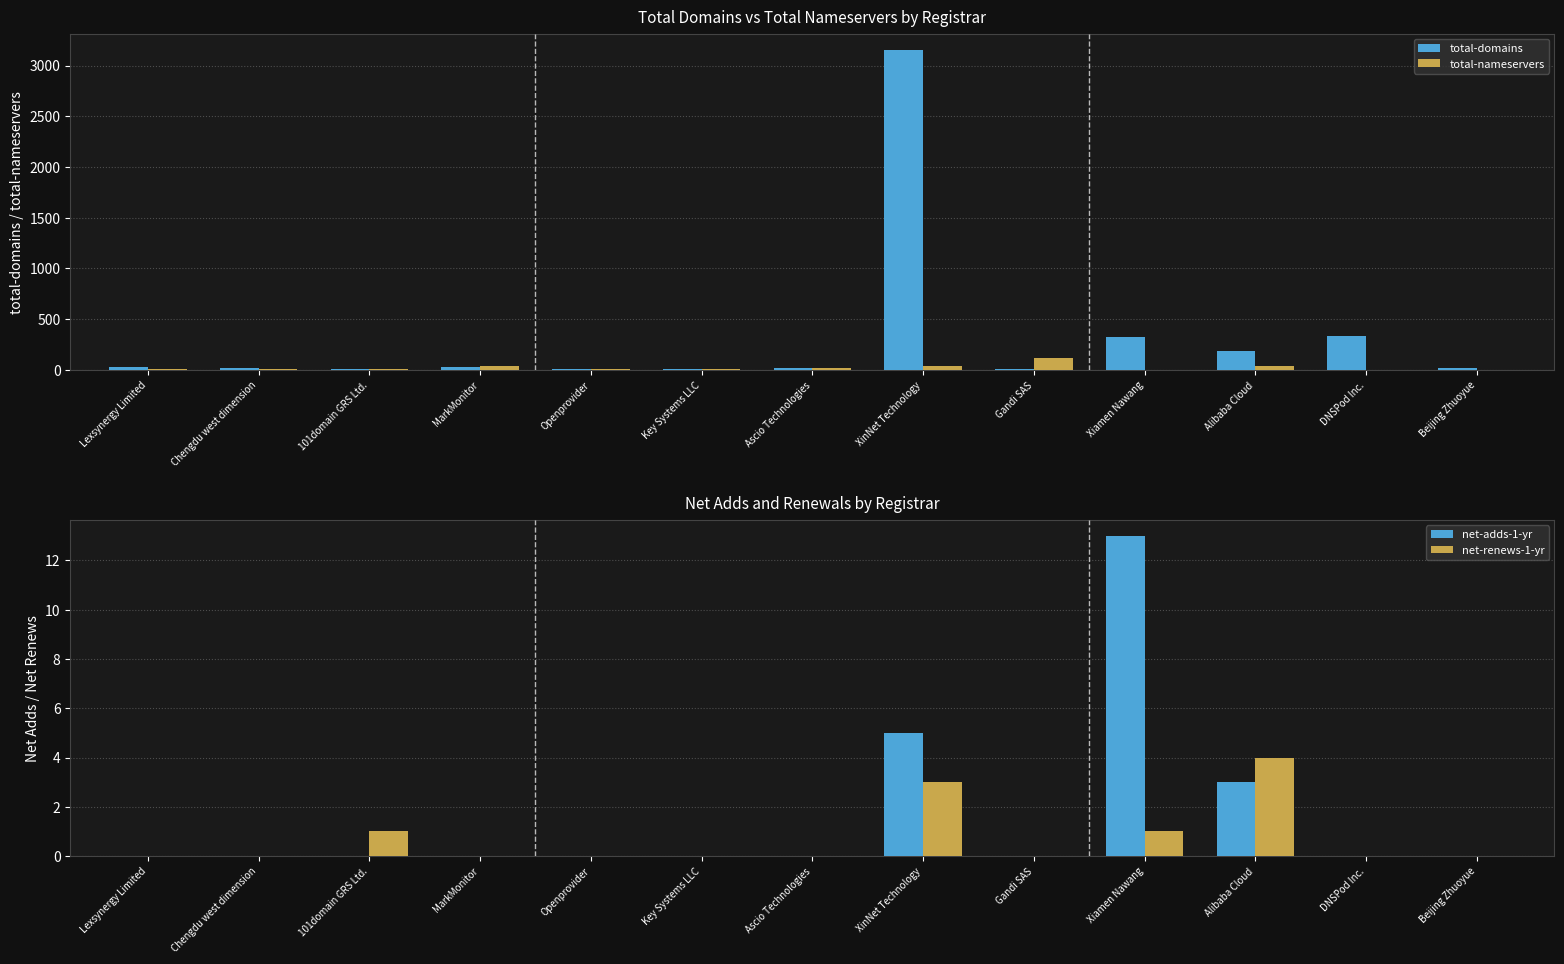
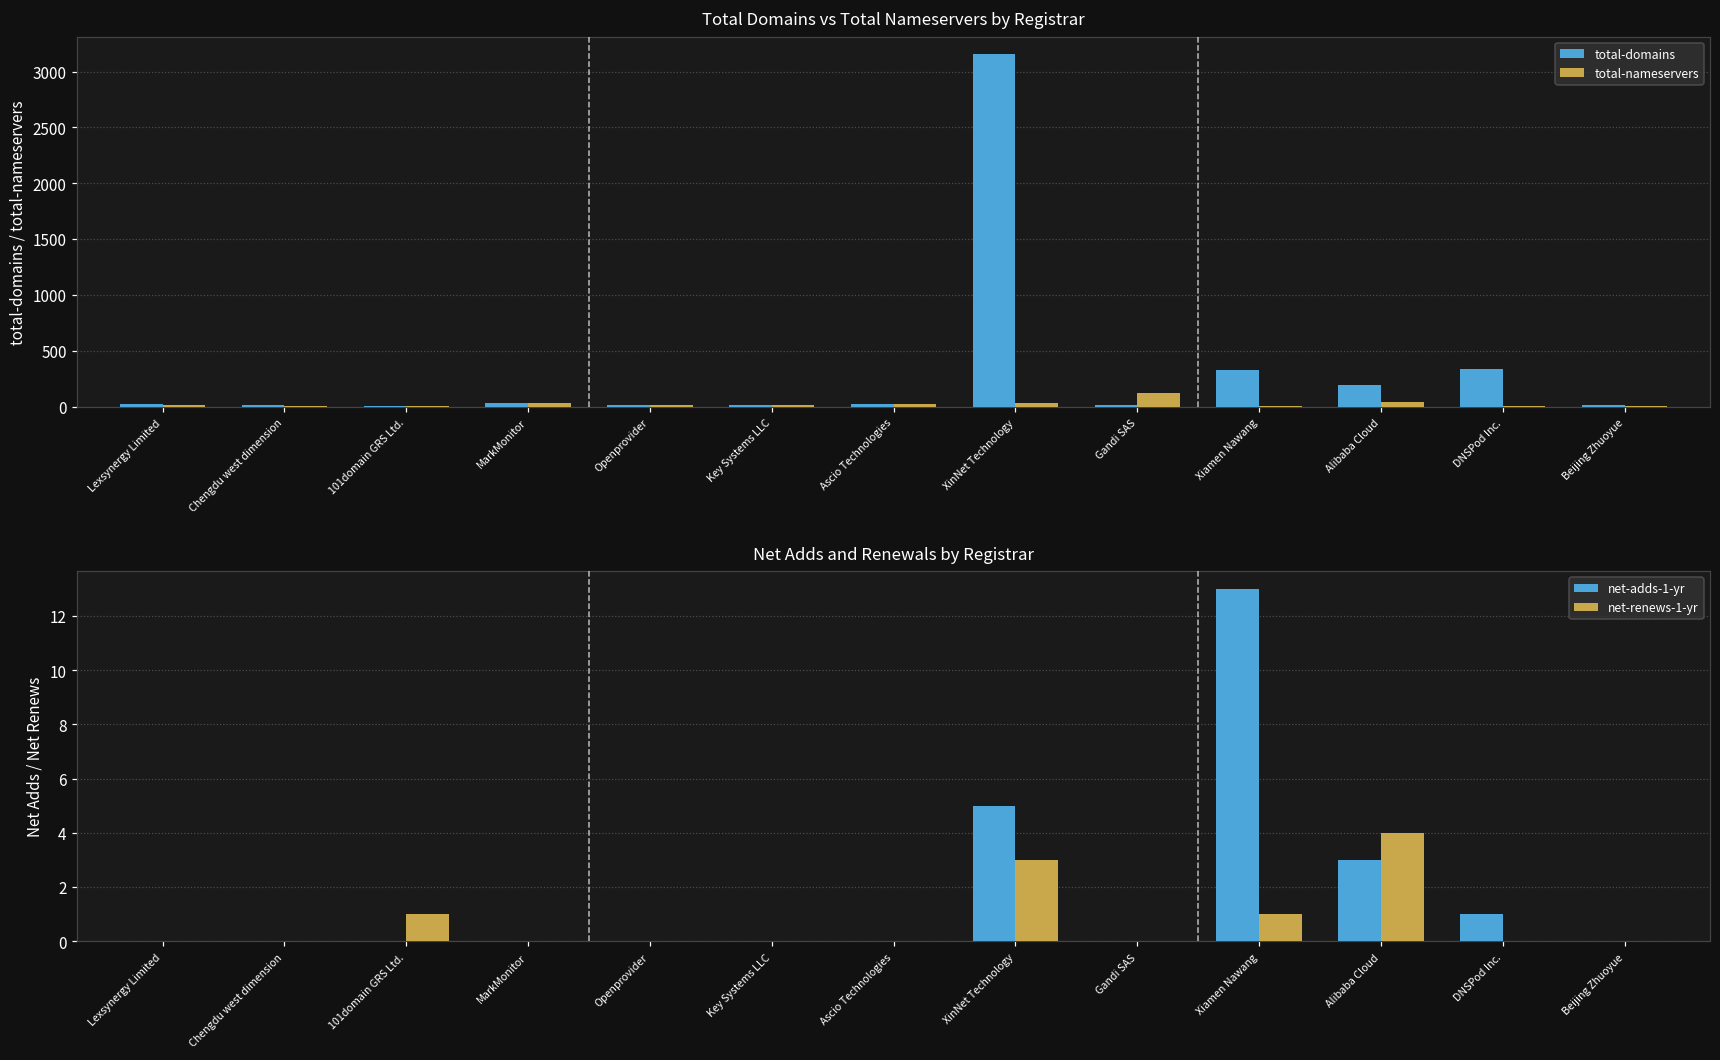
  {
    "Total Domains vs Total Nameservers by Registrar": {
      "total-domains": {
        "Lexsynergy Limited": 30,
        "MarkMonitor": 30,
        "XinNet Technology": 3160,
        "Xiamen Nawang": 330,
        "Alibaba Cloud": 190,
        "DNSPod Inc.": 330
      },
      "total-nameservers": {
        "MarkMonitor": 40,
        "XinNet Technology": 40,
        "Gandi SAS": 120,
        "Alibaba Cloud": 40
      }
    },
    "Net Adds and Renewals by Registrar": {
      "net-adds-1-yr": {
        "Lexsynergy Limited": 0,
        "Chengdu west dimension": 0,
        "101domain GRS Ltd.": 0,
        "MarkMonitor": 0,
        "Openprovider": 0,
        "Key Systems LLC": 0,
        "Ascio Technologies": 0,
        "XinNet Technology": 5,
        "Gandi SAS": 0,
        "Xiamen Nawang": 13,
        "Alibaba Cloud": 3,
-       "DNSPod Inc.": 0,
+       "DNSPod Inc.": 1,
        "Beijing Zhuoyue": 0
      },
      "net-renews-1-yr": {
        "Lexsynergy Limited": 0,
        "Chengdu west dimension": 0,
        "101domain GRS Ltd.": 1,
        "MarkMonitor": 0,
        "Openprovider": 0,
        "Key Systems LLC": 0,
        "Ascio Technologies": 0,
        "XinNet Technology": 3,
        "Gandi SAS": 0,
        "Xiamen Nawang": 1,
        "Alibaba Cloud": 4,
        "DNSPod Inc.": 0,
        "Beijing Zhuoyue": 0
      }
    }
  }
